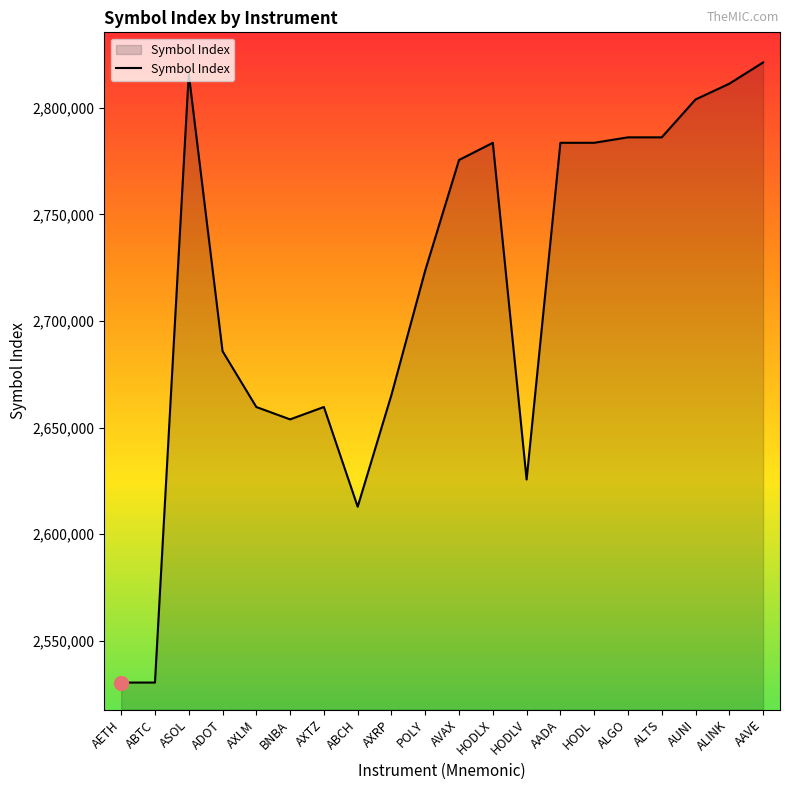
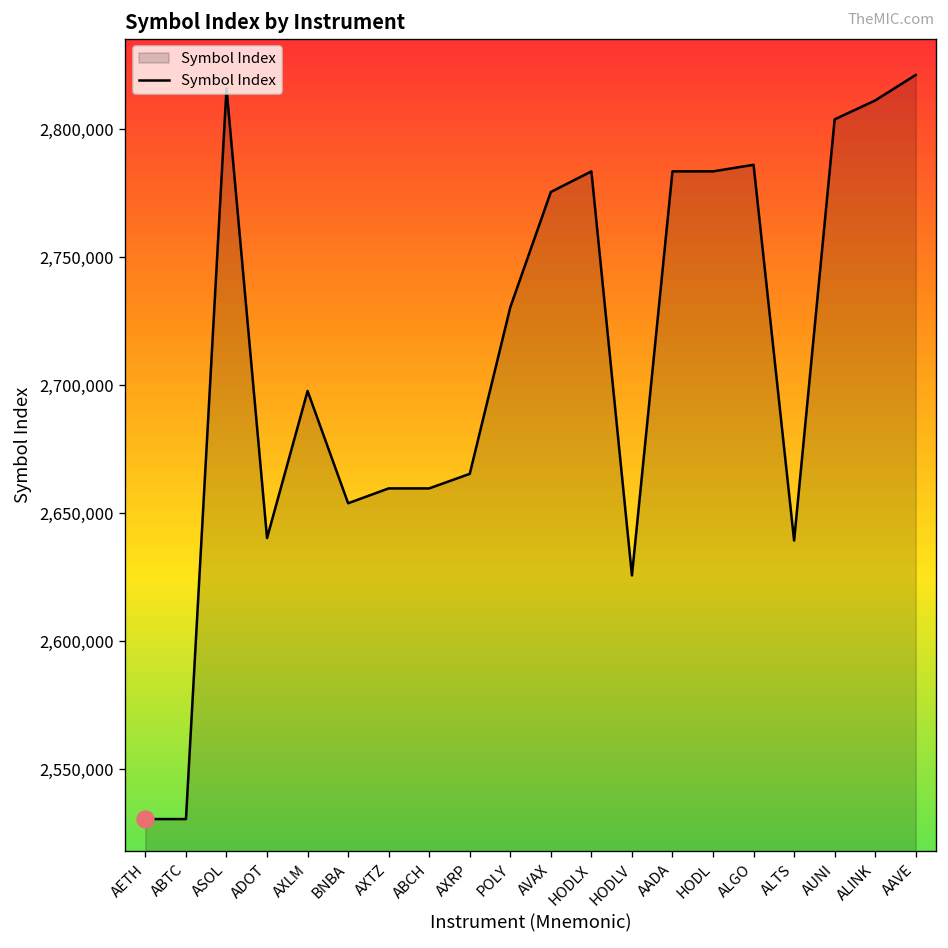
  {
    "Symbol Index": {
      "ABTC": "2,530,000",
-     "ADOT": "2,686,000",
-     "AXLM": "2,660,000",
+     "ADOT": "2,640,000",
+     "AXLM": "2,698,000",
      "BNBA": "2,654,000",
      "AXTZ": "2,660,000",
-     "ABCH": "2,613,000",
+     "ABCH": "2,660,000",
      "AXRP": "2,665,000",
-     "POLY": "2,724,000",
+     "POLY": "2,730,000",
      "AVAX": "2,776,000",
      "HODLX": "2,784,000",
      "HODLV": "2,626,000",
      "AADA": "2,784,000",
      "HODL": "2,784,000",
      "ALGO": "2,786,000",
-     "ALTS": "2,786,000",
+     "ALTS": "2,639,000",
      "AUNI": "2,804,000",
      "ALINK": "2,811,000",
      "AAVE": "2,821,000"
    }
  }
